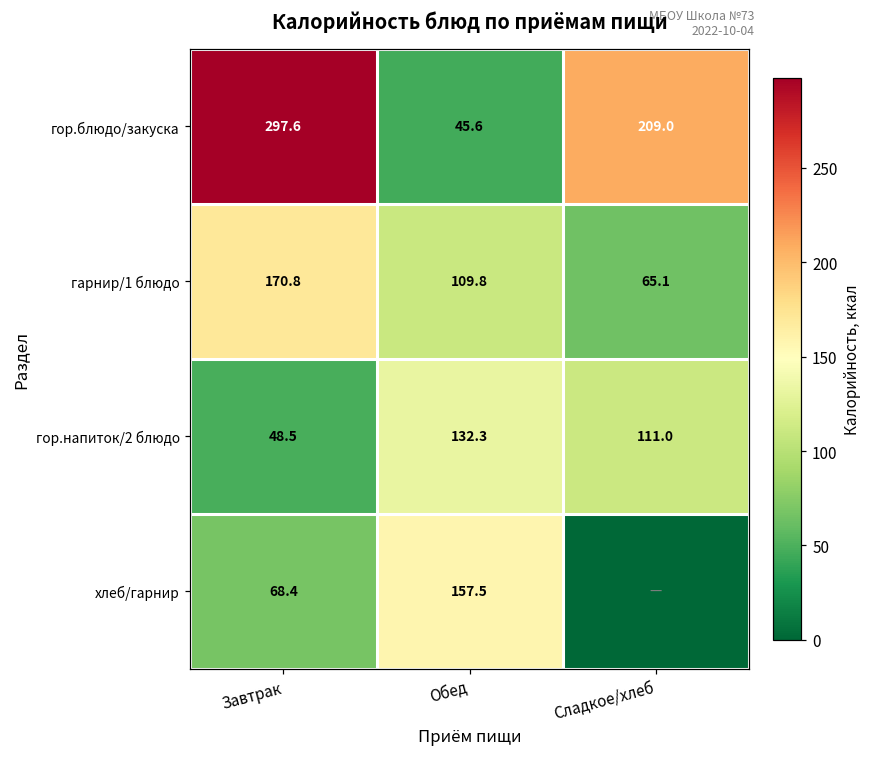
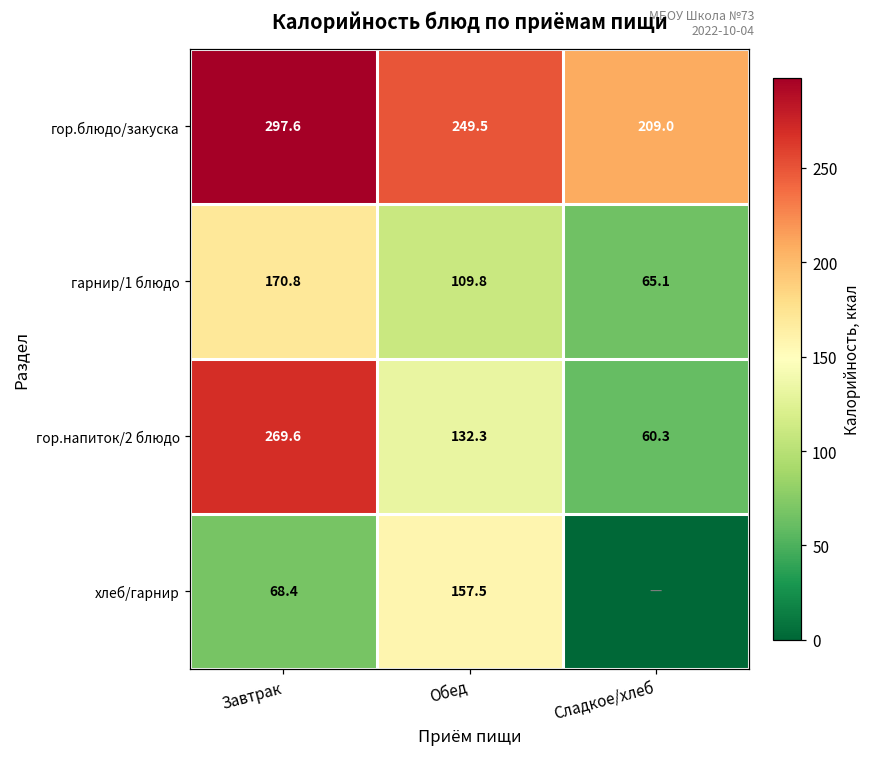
  {
    "гор.блюдо/закуска": {
      "Завтрак": 297.6,
-     "Обед": 45.6,
+     "Обед": 249.5,
      "Сладкое/хлеб": 209.0
    },
    "гарнир/1 блюдо": {
      "Завтрак": 170.8,
      "Обед": 109.8,
      "Сладкое/хлеб": 65.1
    },
    "гор.напиток/2 блюдо": {
-     "Завтрак": 48.5,
+     "Завтрак": 269.6,
      "Обед": 132.3,
-     "Сладкое/хлеб": 111.0
+     "Сладкое/хлеб": 60.3
    },
    "хлеб/гарнир": {
      "Завтрак": 68.4,
      "Обед": 157.5
    }
  }
